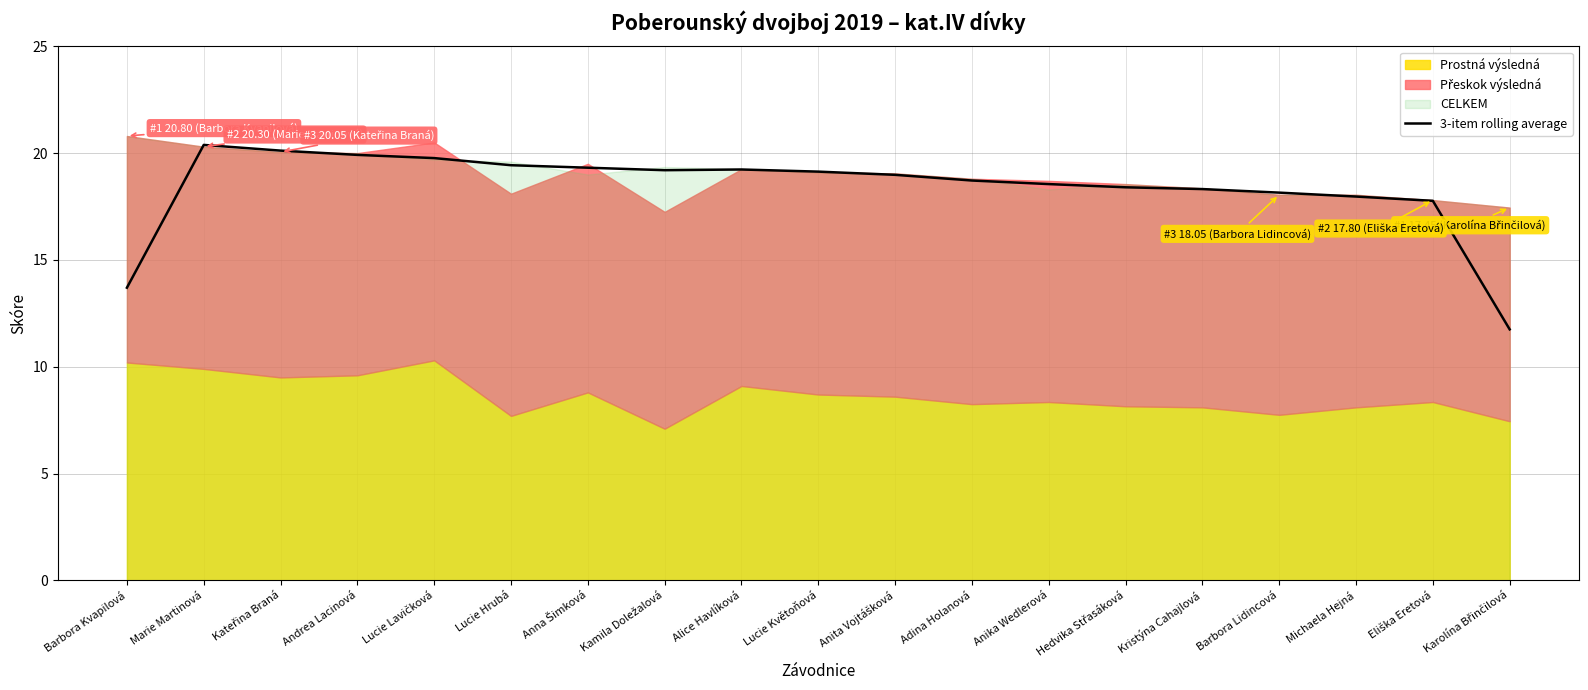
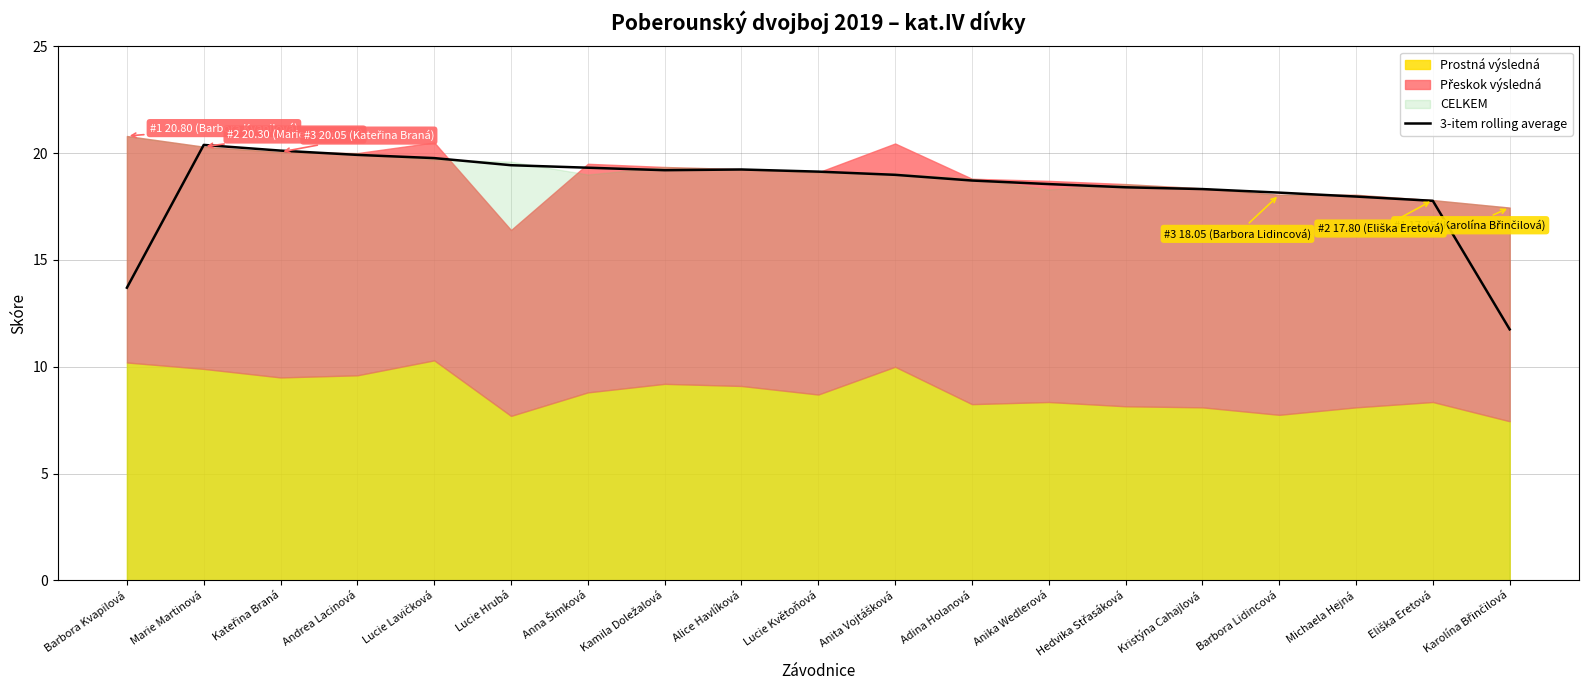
  {
    "3-item rolling average": {
      "Barbora Kvapilová": 13.7,
      "Lucie Hrubá": 19.4,
      "Anna Šimková": 19.3,
      "Kamila Doležalová": 19.2,
      "Anika Wedlerová": 18.6,
      "Hedvika Střasáková": 18.4,
      "Karolína Břinčilová": 11.8
    },
    "Prostná výsledná": {
      "Barbora Kvapilová": 10.2,
      "Marie Martinová": 9.9,
      "Kateřina Braná": 9.5,
      "Andrea Lacinová": 9.6,
      "Lucie Lavičková": 10.3,
      "Lucie Hrubá": 7.7,
      "Anna Šimková": 8.8,
-     "Kamila Doležalová": 7.1,
+     "Kamila Doležalová": 9.2,
      "Alice Havlíková": 9.1,
      "Lucie Květoňová": 8.7,
-     "Anita Vojtášková": 8.6,
+     "Anita Vojtášková": 10.0,
      "Adina Holanová": 8.3,
      "Anika Wedlerová": 8.4,
      "Hedvika Střasáková": 8.2,
      "Kristýna Cahajlová": 8.1,
      "Barbora Lidincová": 7.8,
      "Michaela Hejná": 8.1,
      "Eliška Eretová": 8.4,
      "Karolína Břinčilová": 7.5
    },
    "Přeskok výsledná": {
-     "Lucie Hrubá": 10.4,
+     "Lucie Hrubá": 8.7,
      "Anna Šimková": 10.7,
      "Anika Wedlerová": 10.4
    },
    "CELKEM": {
      "Lucie Hrubá": 19.6,
      "Anna Šimková": 19.0,
      "Anika Wedlerová": 18.3
    }
  }
